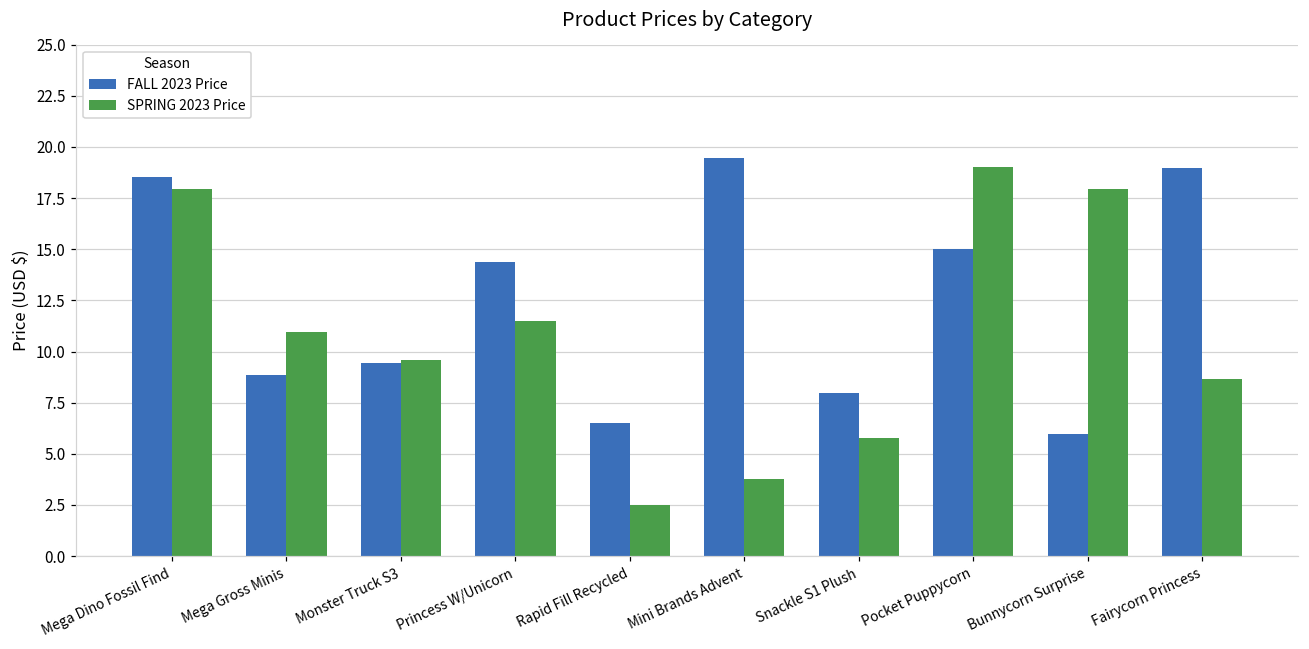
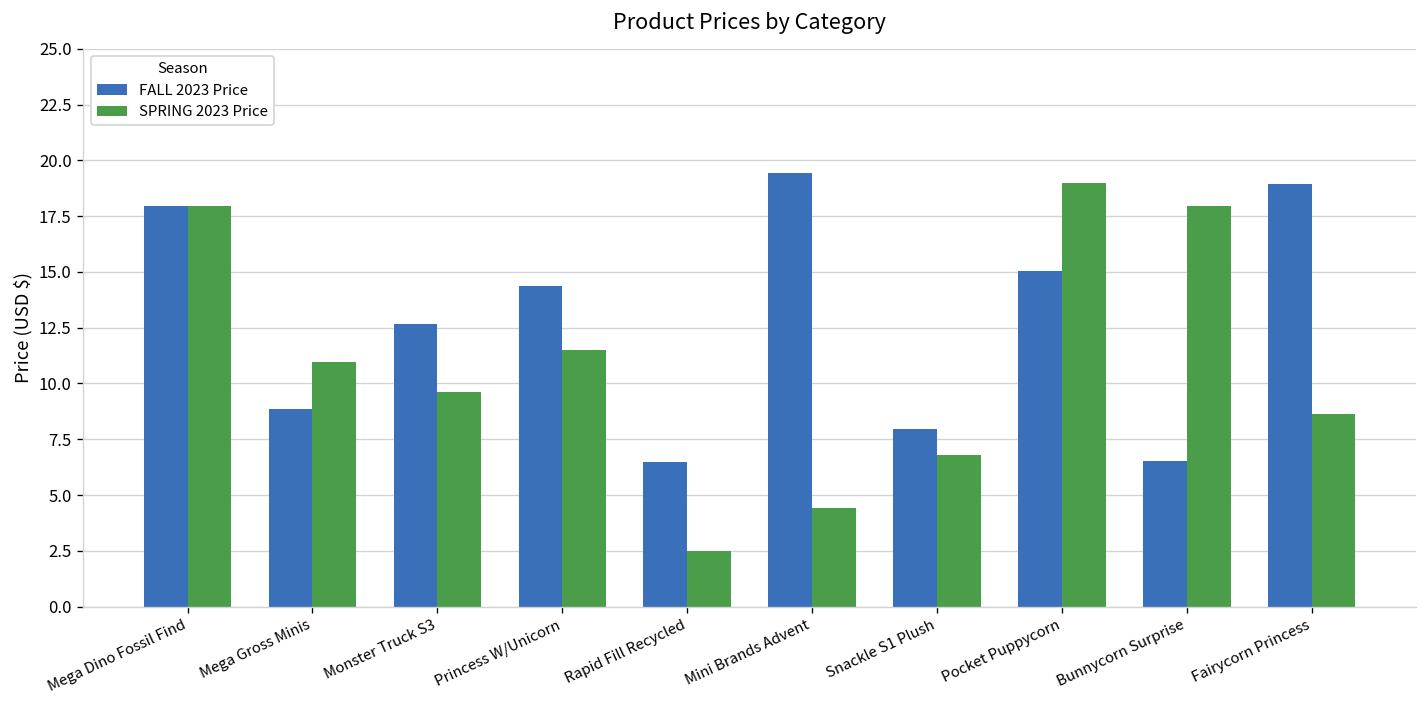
  {
    "FALL 2023 Price": {
-     "Mega Dino Fossil Find": 18.6,
+     "Mega Dino Fossil Find": 18.0,
      "Mega Gross Minis": 8.9,
-     "Monster Truck S3": 9.5,
+     "Monster Truck S3": 12.7,
      "Princess W/Unicorn": 14.4,
      "Rapid Fill Recycled": 6.5,
      "Mini Brands Advent": 19.5,
      "Snackle S1 Plush": 8.0,
      "Pocket Puppycorn": 15.0,
-     "Bunnycorn Surprise": 6.0,
+     "Bunnycorn Surprise": 6.5,
      "Fairycorn Princess": 19.0
    },
    "SPRING 2023 Price": {
      "Mega Dino Fossil Find": 18.0,
      "Mega Gross Minis": 11.0,
      "Monster Truck S3": 9.6,
      "Princess W/Unicorn": 11.5,
      "Rapid Fill Recycled": 2.5,
-     "Mini Brands Advent": 3.8,
-     "Snackle S1 Plush": 5.8,
+     "Mini Brands Advent": 4.4,
+     "Snackle S1 Plush": 6.8,
      "Pocket Puppycorn": 19.0,
      "Bunnycorn Surprise": 18.0,
      "Fairycorn Princess": 8.6
    }
  }
